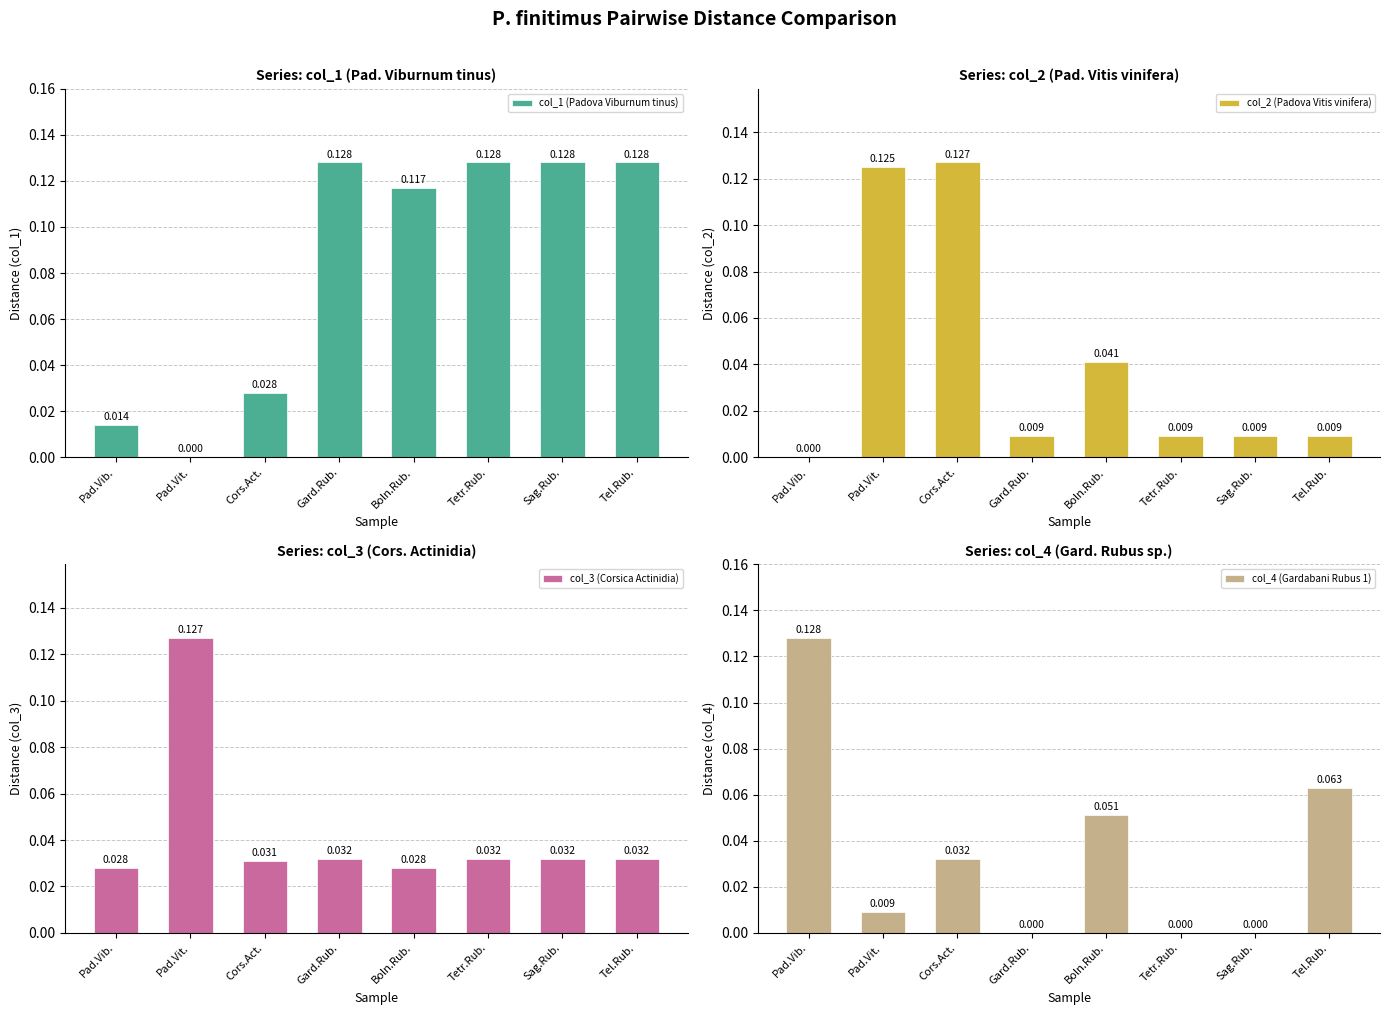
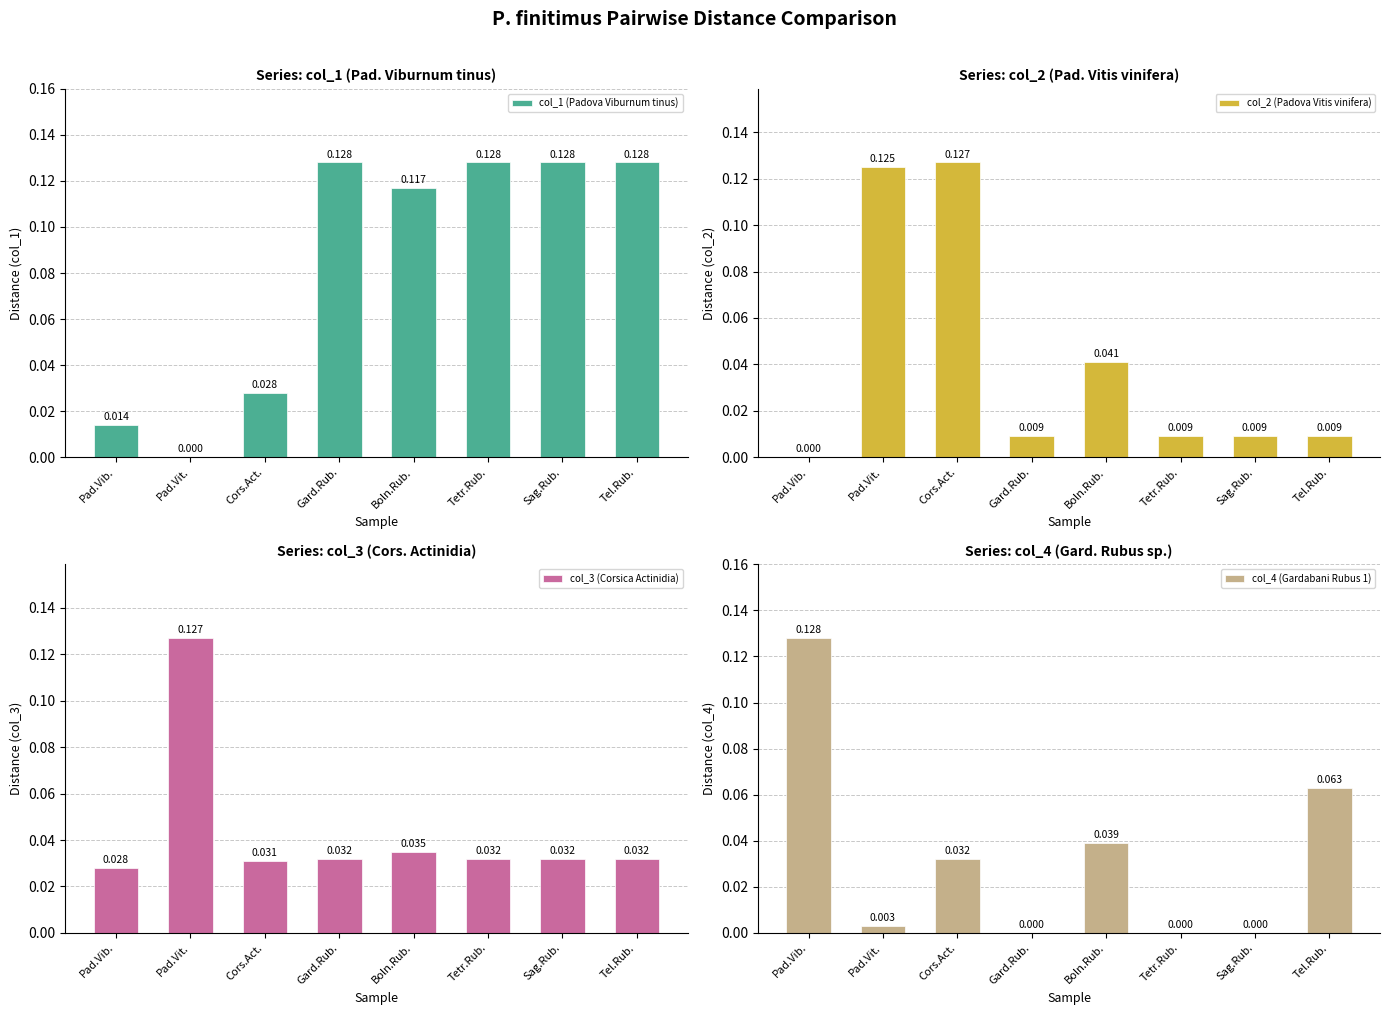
  {
    "Series: col_1 (Pad. Viburnum tinus)": {
      "Pad.Vib.": 0.014,
      "Pad.Vit.": 0.000,
      "Cors.Act.": 0.028,
      "Gard.Rub.": 0.128,
      "Boln.Rub.": 0.117,
      "Tetr.Rub.": 0.128,
      "Sag.Rub.": 0.128,
      "Tel.Rub.": 0.128
    },
    "Series: col_2 (Pad. Vitis vinifera)": {
      "Pad.Vib.": 0.000,
      "Pad.Vit.": 0.125,
      "Cors.Act.": 0.127,
      "Gard.Rub.": 0.009,
      "Boln.Rub.": 0.041,
      "Tetr.Rub.": 0.009,
      "Sag.Rub.": 0.009,
      "Tel.Rub.": 0.009
    },
    "Series: col_3 (Cors. Actinidia)": {
      "Pad.Vib.": 0.028,
      "Pad.Vit.": 0.127,
      "Cors.Act.": 0.031,
      "Gard.Rub.": 0.032,
-     "Boln.Rub.": 0.028,
+     "Boln.Rub.": 0.035,
      "Tetr.Rub.": 0.032,
      "Sag.Rub.": 0.032,
      "Tel.Rub.": 0.032
    },
    "Series: col_4 (Gard. Rubus sp.)": {
      "Pad.Vib.": 0.128,
-     "Pad.Vit.": 0.009,
+     "Pad.Vit.": 0.003,
      "Cors.Act.": 0.032,
      "Gard.Rub.": 0.000,
-     "Boln.Rub.": 0.051,
+     "Boln.Rub.": 0.039,
      "Tetr.Rub.": 0.000,
      "Sag.Rub.": 0.000,
      "Tel.Rub.": 0.063
    }
  }
